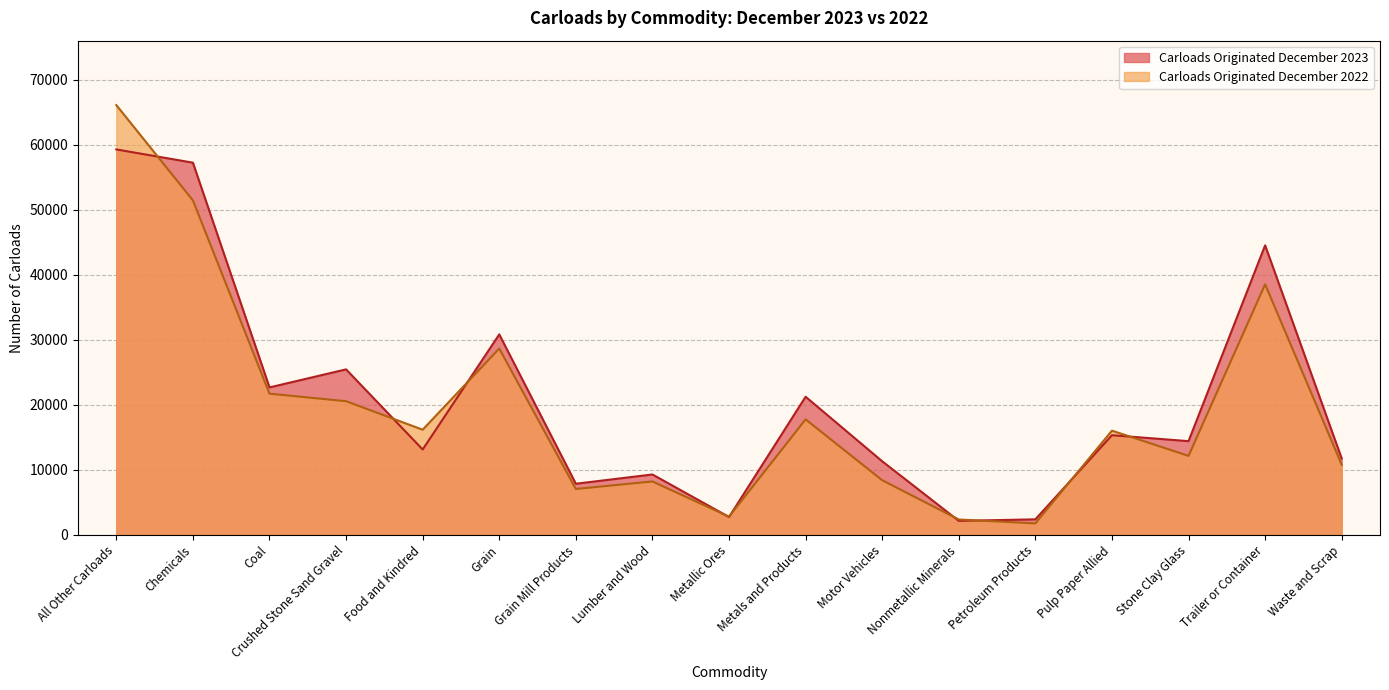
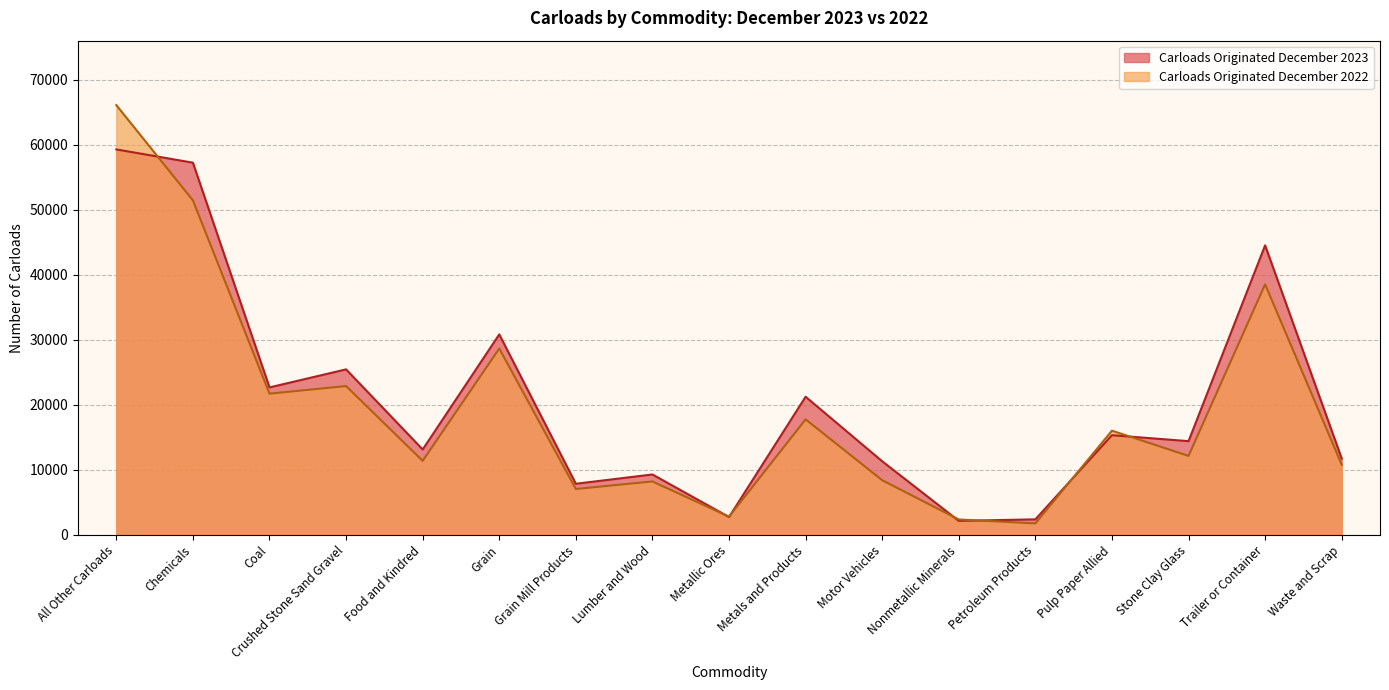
  {
    "Carloads Originated December 2023": {
      "All Other Carloads": 59000,
      "Chemicals": 57000,
      "Coal": 23000,
      "Crushed Stone Sand Gravel": 25000,
      "Food and Kindred": 13000,
      "Grain": 31000,
      "Grain Mill Products": 8000,
      "Lumber and Wood": 9000,
      "Metals and Products": 21000,
      "Motor Vehicles": 11000,
      "Petroleum Products": 2000,
      "Pulp Paper Allied": 15000,
      "Stone Clay Glass": 14000,
      "Trailer or Container": 45000,
      "Waste and Scrap": 12000
    },
    "Carloads Originated December 2022": {
      "All Other Carloads": 66000,
      "Chemicals": 51000,
      "Coal": 22000,
-     "Crushed Stone Sand Gravel": 21000,
-     "Food and Kindred": 16000,
+     "Crushed Stone Sand Gravel": 23000,
+     "Food and Kindred": 11000,
      "Grain": 29000,
      "Grain Mill Products": 7000,
      "Lumber and Wood": 8000,
      "Metals and Products": 18000,
      "Motor Vehicles": 8000,
      "Petroleum Products": 2000,
      "Pulp Paper Allied": 16000,
      "Stone Clay Glass": 12000,
      "Trailer or Container": 39000,
      "Waste and Scrap": 11000
    }
  }
